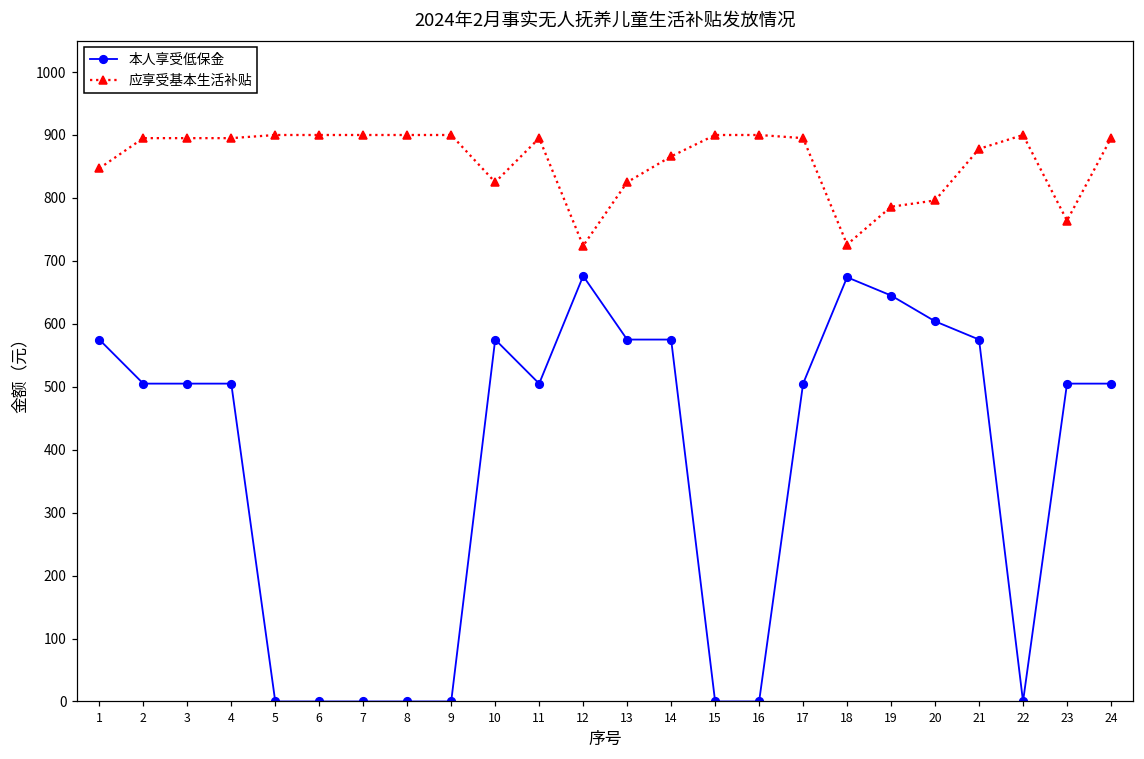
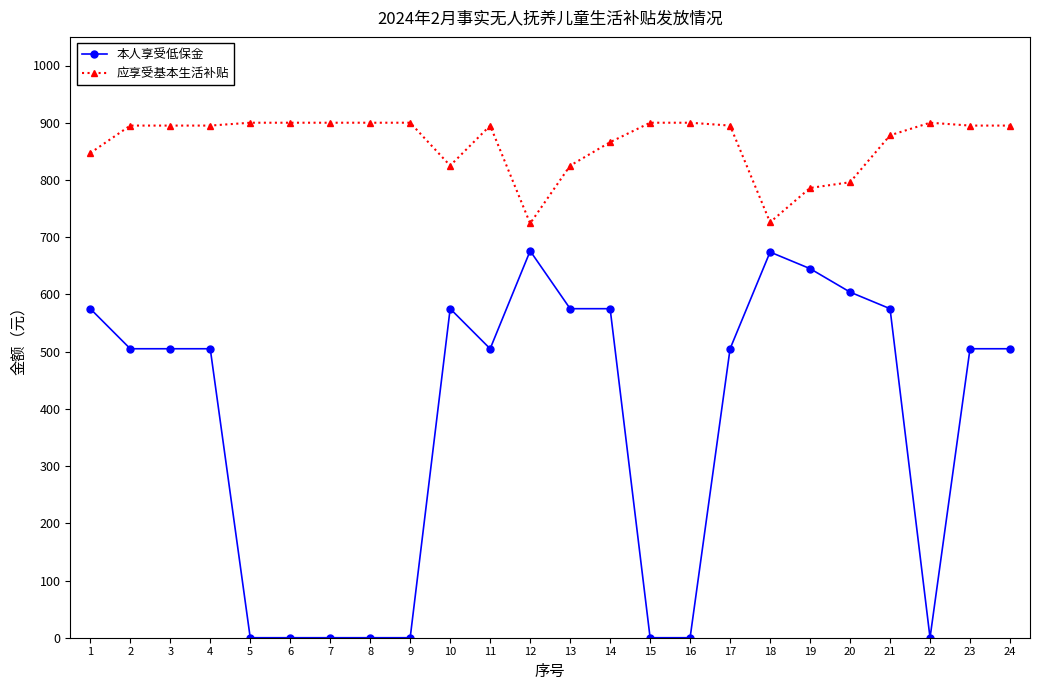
  {
    "本人享受低保金": {
      "1": 580,
      "2": 510,
      "3": 510,
      "4": 510,
      "5": 0,
      "6": 0,
      "7": 0,
      "8": 0,
      "9": 0,
      "10": 580,
      "11": 510,
      "12": 680,
      "13": 580,
      "14": 580,
      "15": 0,
      "16": 0,
      "17": 510,
      "18": 670,
      "19": 650,
      "20": 600,
      "21": 580,
      "22": 0,
      "23": 510,
      "24": 510
    },
    "应享受基本生活补贴": {
      "1": 850,
      "2": 900,
      "3": 900,
      "4": 900,
      "5": 900,
      "6": 900,
      "7": 900,
      "8": 900,
      "9": 900,
      "10": 830,
      "11": 900,
      "12": 720,
      "13": 830,
      "14": 870,
      "15": 900,
      "16": 900,
      "17": 900,
      "18": 730,
      "19": 790,
      "20": 800,
      "21": 880,
      "22": 900,
-     "23": 760,
+     "23": 900,
      "24": 900
    }
  }
